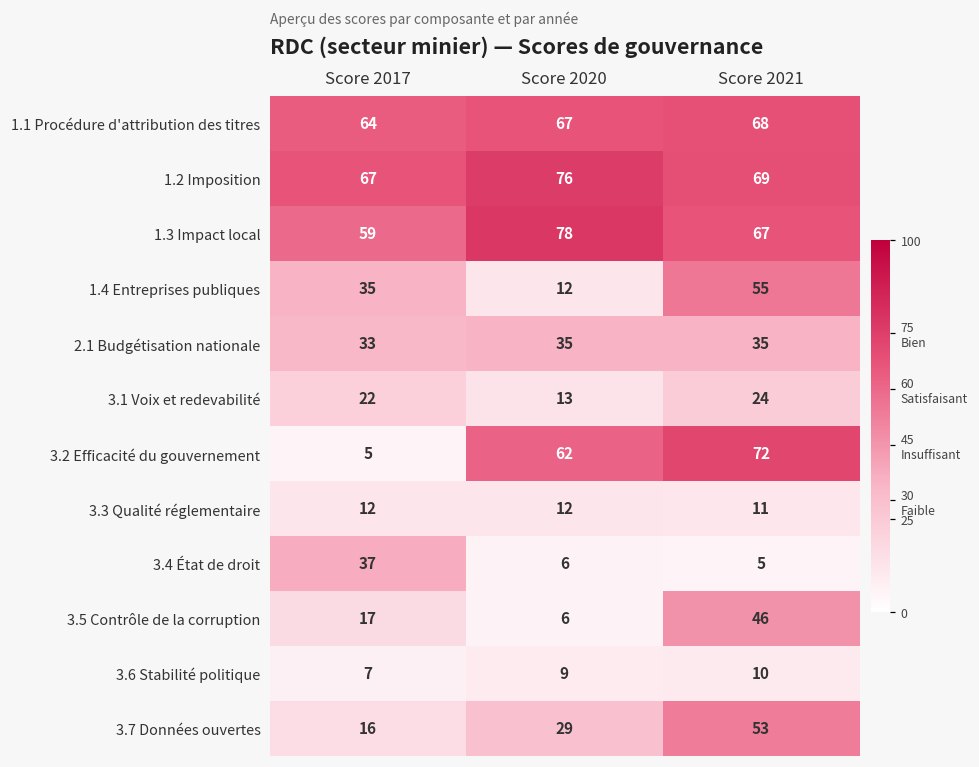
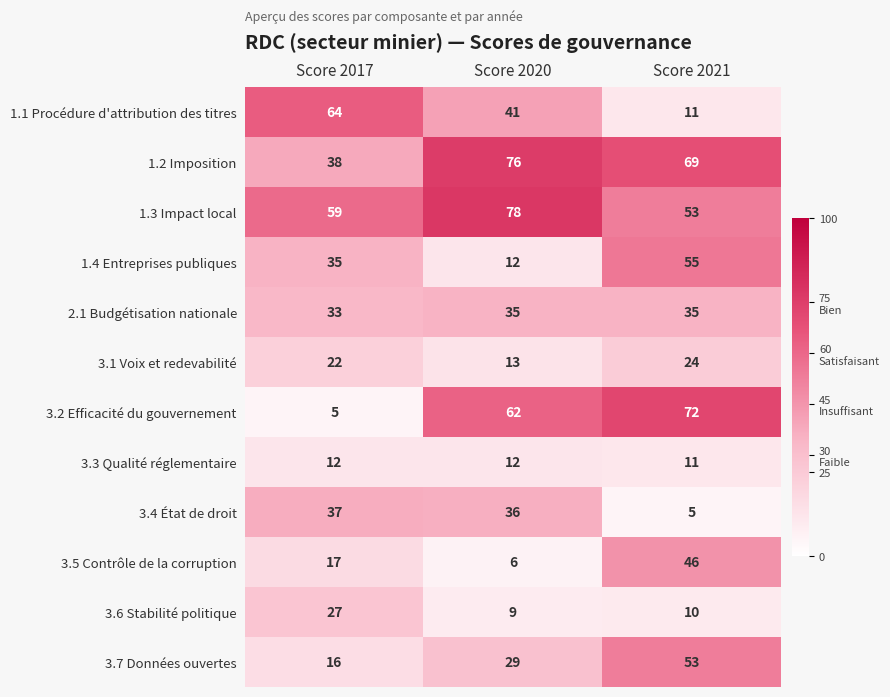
  {
    "1.1 Procédure d'attribution des titres": {
      "Score 2017": 64,
-     "Score 2020": 67,
-     "Score 2021": 68
+     "Score 2020": 41,
+     "Score 2021": 11
    },
    "1.2 Imposition": {
-     "Score 2017": 67,
+     "Score 2017": 38,
      "Score 2020": 76,
      "Score 2021": 69
    },
    "1.3 Impact local": {
      "Score 2017": 59,
      "Score 2020": 78,
-     "Score 2021": 67
+     "Score 2021": 53
    },
    "1.4 Entreprises publiques": {
      "Score 2017": 35,
      "Score 2020": 12,
      "Score 2021": 55
    },
    "2.1 Budgétisation nationale": {
      "Score 2017": 33,
      "Score 2020": 35,
      "Score 2021": 35
    },
    "3.1 Voix et redevabilité": {
      "Score 2017": 22,
      "Score 2020": 13,
      "Score 2021": 24
    },
    "3.2 Efficacité du gouvernement": {
      "Score 2017": 5,
      "Score 2020": 62,
      "Score 2021": 72
    },
    "3.3 Qualité réglementaire": {
      "Score 2017": 12,
      "Score 2020": 12,
      "Score 2021": 11
    },
    "3.4 État de droit": {
      "Score 2017": 37,
-     "Score 2020": 6,
+     "Score 2020": 36,
      "Score 2021": 5
    },
    "3.5 Contrôle de la corruption": {
      "Score 2017": 17,
      "Score 2020": 6,
      "Score 2021": 46
    },
    "3.6 Stabilité politique": {
-     "Score 2017": 7,
+     "Score 2017": 27,
      "Score 2020": 9,
      "Score 2021": 10
    },
    "3.7 Données ouvertes": {
      "Score 2017": 16,
      "Score 2020": 29,
      "Score 2021": 53
    }
  }
